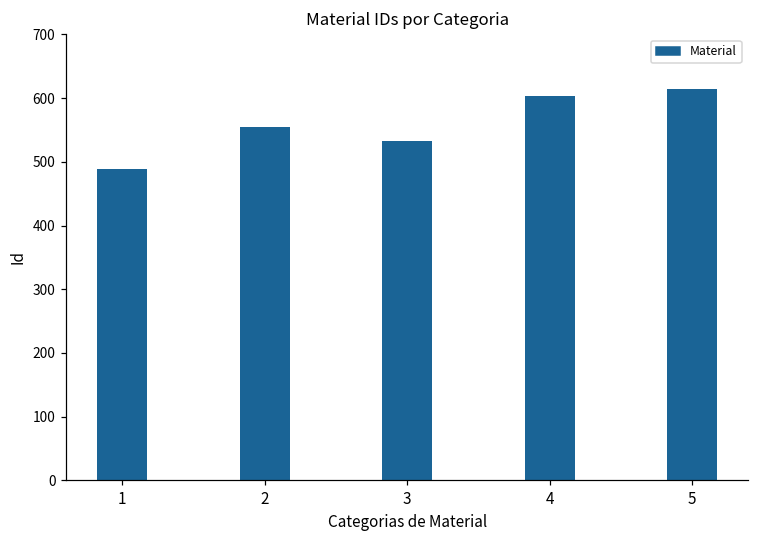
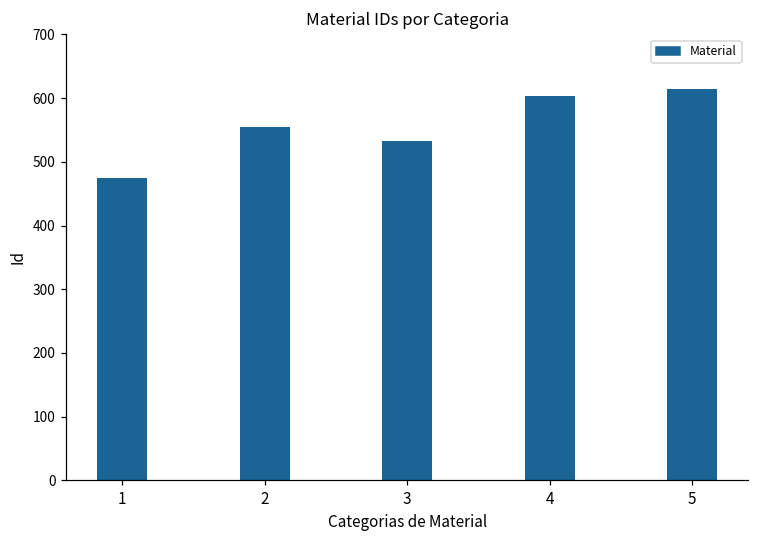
  {
-   "1": 490,
+   "1": 480,
    "2": 560,
    "3": 530,
    "4": 600,
    "5": 610
  }
